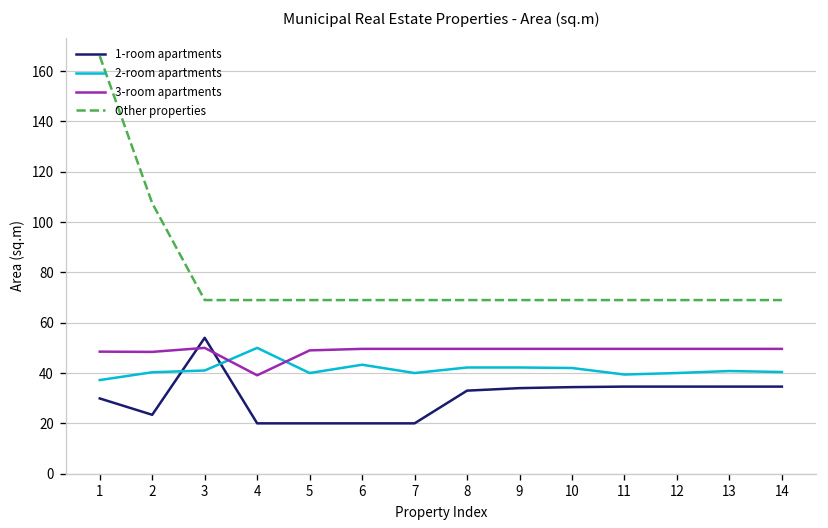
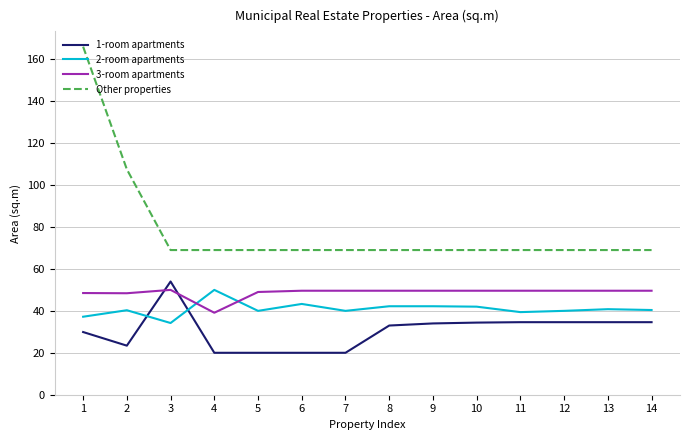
  {
    "1-room apartments": {
      "1": 30,
      "2": 23,
      "3": 54,
      "4": 20,
      "5": 20,
      "6": 20,
      "7": 20,
      "8": 33,
      "9": 34,
      "10": 34,
      "11": 35,
      "12": 35,
      "13": 35,
      "14": 35
    },
    "2-room apartments": {
      "1": 37,
      "2": 40,
-     "3": 41,
+     "3": 34,
      "4": 50,
      "5": 40,
      "6": 43,
      "7": 40,
      "8": 42,
      "9": 42,
      "10": 42,
      "11": 39,
      "12": 40,
      "13": 41,
      "14": 40
    },
    "3-room apartments": {
      "1": 49,
      "2": 48,
      "3": 50,
      "4": 39,
      "5": 49,
      "6": 50,
      "7": 50,
      "8": 50,
      "9": 50,
      "10": 50,
      "11": 50,
      "12": 50,
      "13": 50,
      "14": 50
    },
    "Other properties": {
      "1": 166,
      "2": 108,
      "3": 69,
      "4": 69,
      "5": 69,
      "6": 69,
      "7": 69,
      "8": 69,
      "9": 69,
      "10": 69,
      "11": 69,
      "12": 69,
      "13": 69,
      "14": 69
    }
  }
